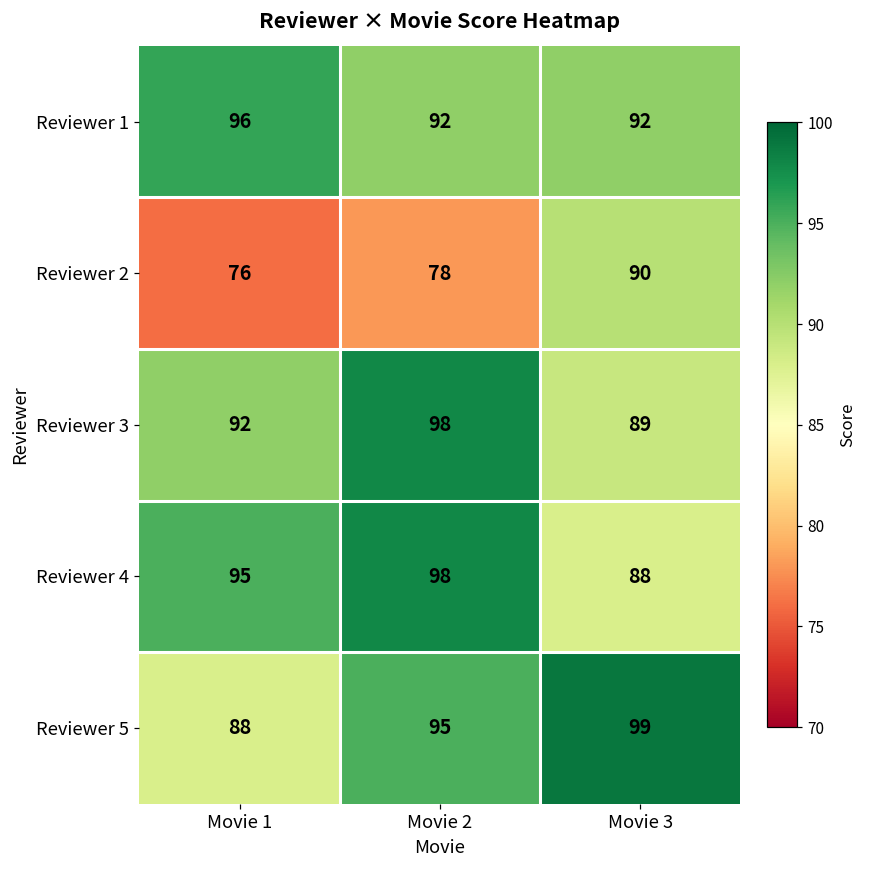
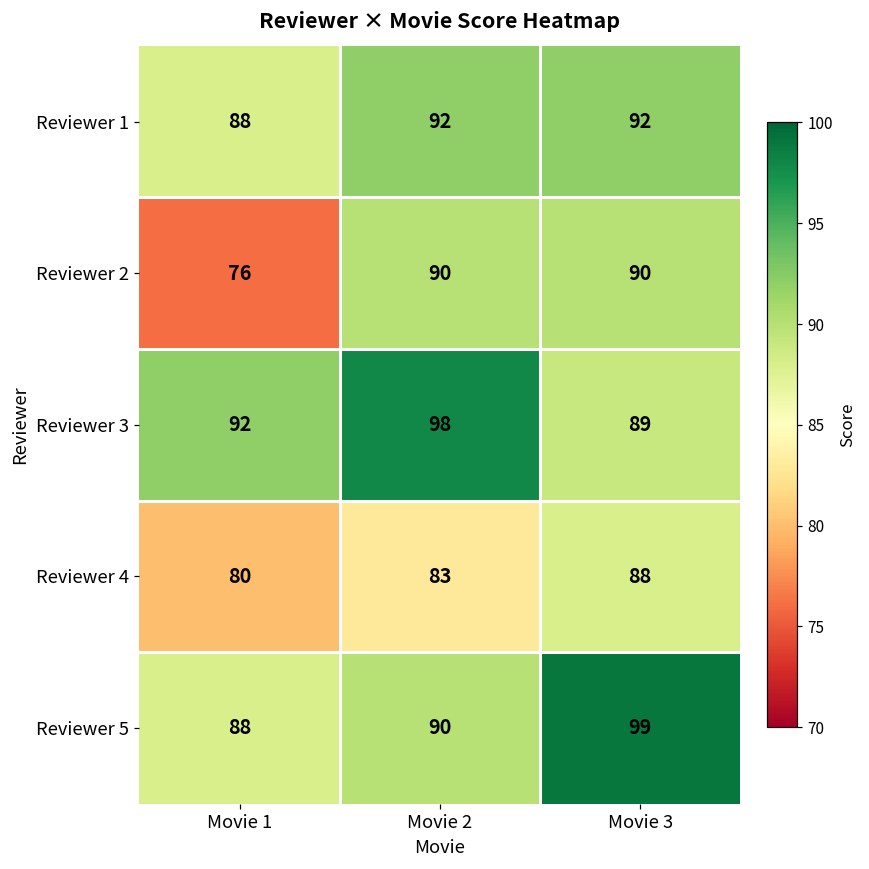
  {
    "Reviewer 1": {
-     "Movie 1": 96,
+     "Movie 1": 88,
      "Movie 2": 92,
      "Movie 3": 92
    },
    "Reviewer 2": {
      "Movie 1": 76,
-     "Movie 2": 78,
+     "Movie 2": 90,
      "Movie 3": 90
    },
    "Reviewer 3": {
      "Movie 1": 92,
      "Movie 2": 98,
      "Movie 3": 89
    },
    "Reviewer 4": {
-     "Movie 1": 95,
-     "Movie 2": 98,
+     "Movie 1": 80,
+     "Movie 2": 83,
      "Movie 3": 88
    },
    "Reviewer 5": {
      "Movie 1": 88,
-     "Movie 2": 95,
+     "Movie 2": 90,
      "Movie 3": 99
    }
  }
